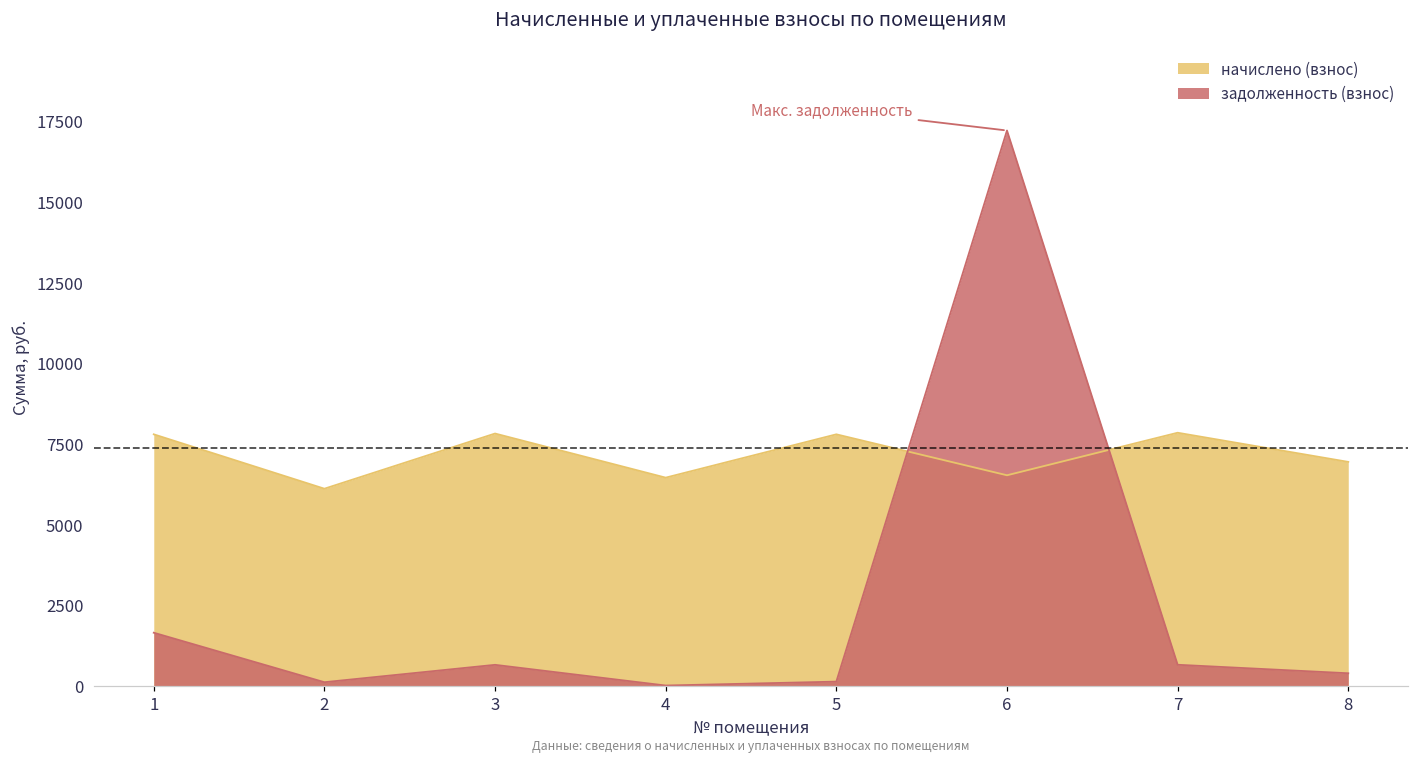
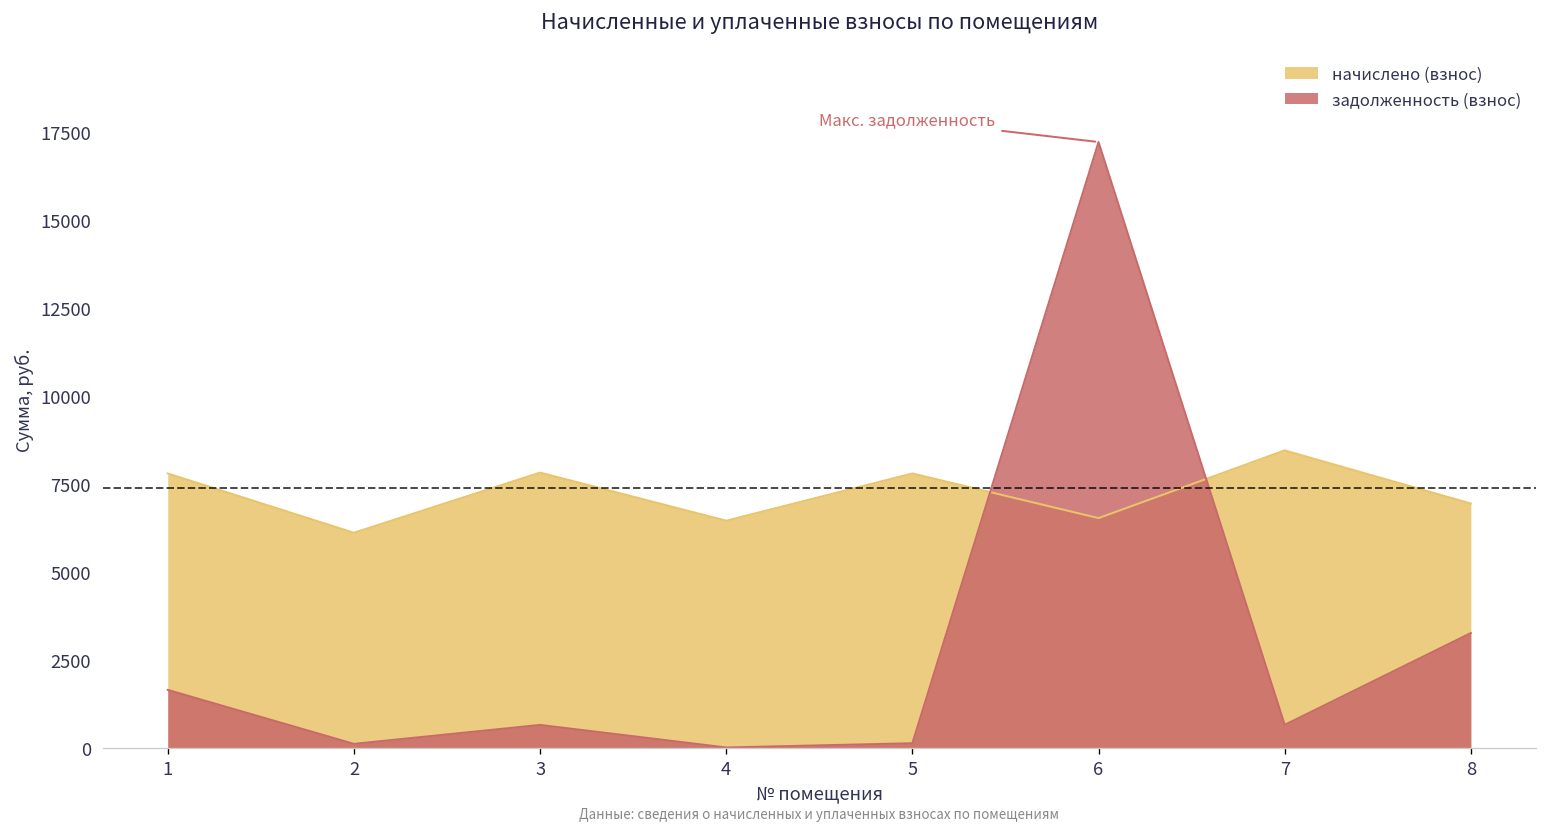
  {
    "начислено (взнос)": {
      "1": 7800,
      "2": 6100,
      "3": 7800,
      "4": 6500,
      "5": 7800,
      "6": 6500,
-     "7": 7800,
+     "7": 8400,
      "8": 6900
    },
    "задолженность (взнос)": {
      "1": 1600,
      "2": 100,
      "3": 700,
      "4": 0,
      "5": 100,
      "6": 17200,
      "7": 700,
-     "8": 400
+     "8": 3300
    }
  }
